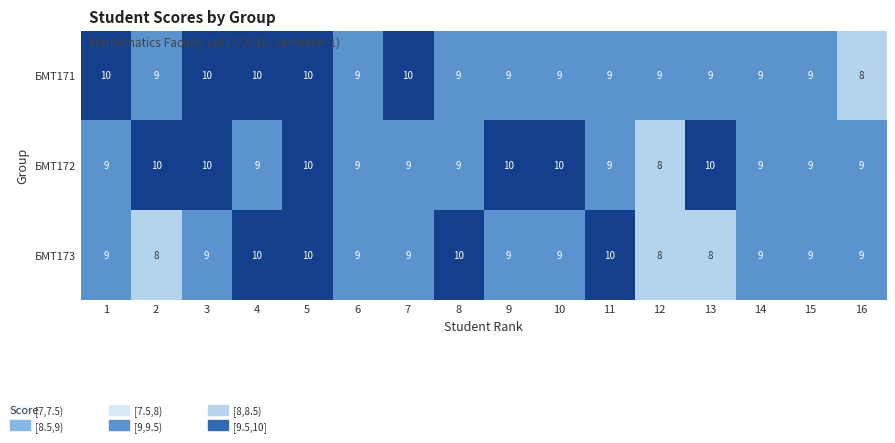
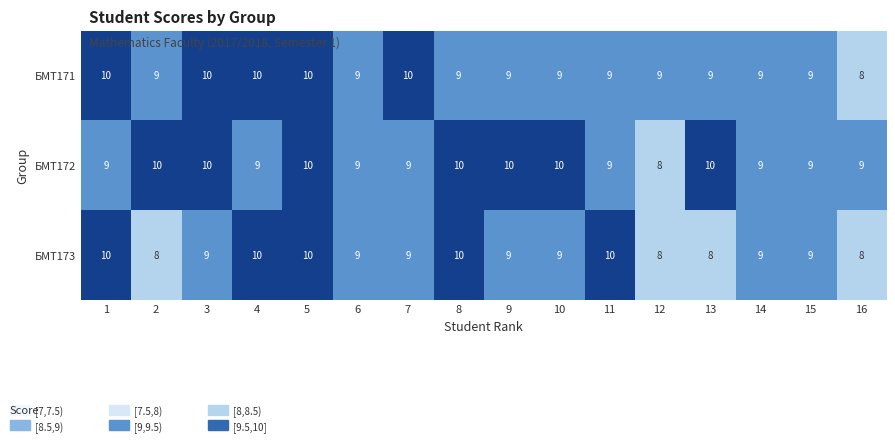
  {
    "БМТ171": {
      "1": 10,
      "2": 9,
      "3": 10,
      "4": 10,
      "5": 10,
      "6": 9,
      "7": 10,
      "8": 9,
      "9": 9,
      "10": 9,
      "11": 9,
      "12": 9,
      "13": 9,
      "14": 9,
      "15": 9,
      "16": 8
    },
    "БМТ172": {
      "1": 9,
      "2": 10,
      "3": 10,
      "4": 9,
      "5": 10,
      "6": 9,
      "7": 9,
-     "8": 9,
+     "8": 10,
      "9": 10,
      "10": 10,
      "11": 9,
      "12": 8,
      "13": 10,
      "14": 9,
      "15": 9,
      "16": 9
    },
    "БМТ173": {
-     "1": 9,
+     "1": 10,
      "2": 8,
      "3": 9,
      "4": 10,
      "5": 10,
      "6": 9,
      "7": 9,
      "8": 10,
      "9": 9,
      "10": 9,
      "11": 10,
      "12": 8,
      "13": 8,
      "14": 9,
      "15": 9,
-     "16": 9
+     "16": 8
    }
  }
